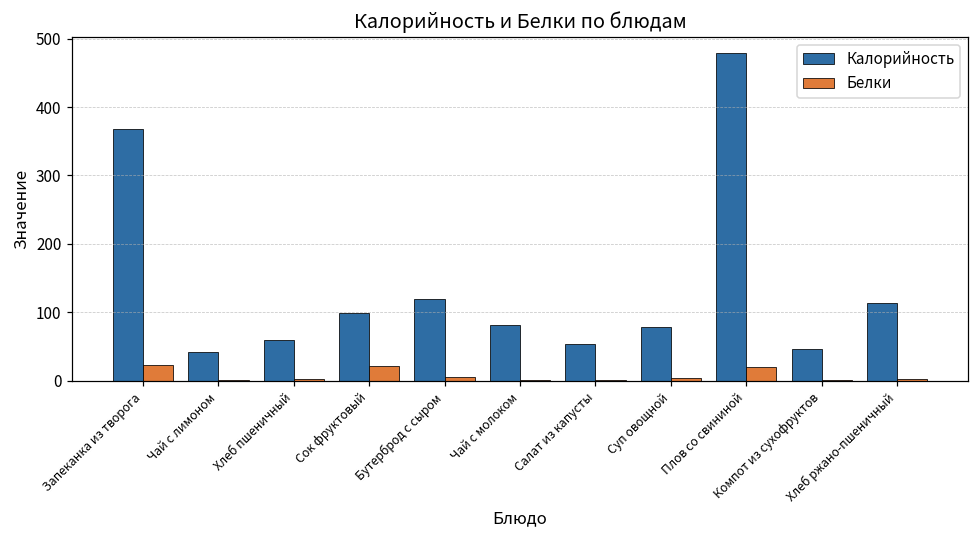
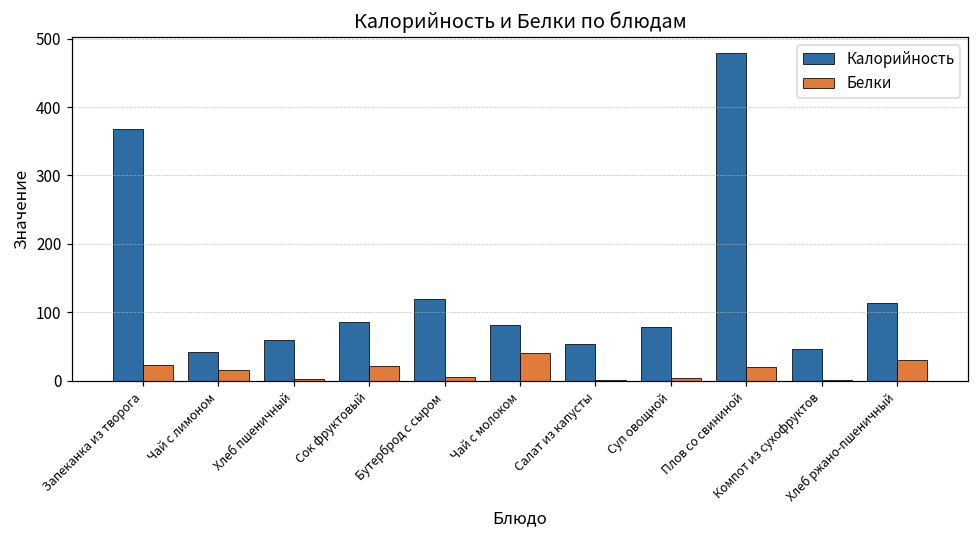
  {
    "Калорийность": {
      "Запеканка из творога": 370,
      "Чай с лимоном": 40,
      "Хлеб пшеничный": 60,
-     "Сок фруктовый": 100,
+     "Сок фруктовый": 90,
      "Бутерброд с сыром": 120,
      "Чай с молоком": 80,
      "Салат из капусты": 50,
      "Суп овощной": 80,
      "Плов со свининой": 480,
      "Компот из сухофруктов": 50,
      "Хлеб ржано-пшеничный": 110
    },
    "Белки": {
      "Запеканка из творога": 20,
-     "Чай с лимоном": 0,
+     "Чай с лимоном": 20,
      "Сок фруктовый": 20,
      "Бутерброд с сыром": 10,
-     "Чай с молоком": 0,
+     "Чай с молоком": 40,
      "Плов со свининой": 20,
-     "Хлеб ржано-пшеничный": 0
+     "Хлеб ржано-пшеничный": 30
    }
  }
